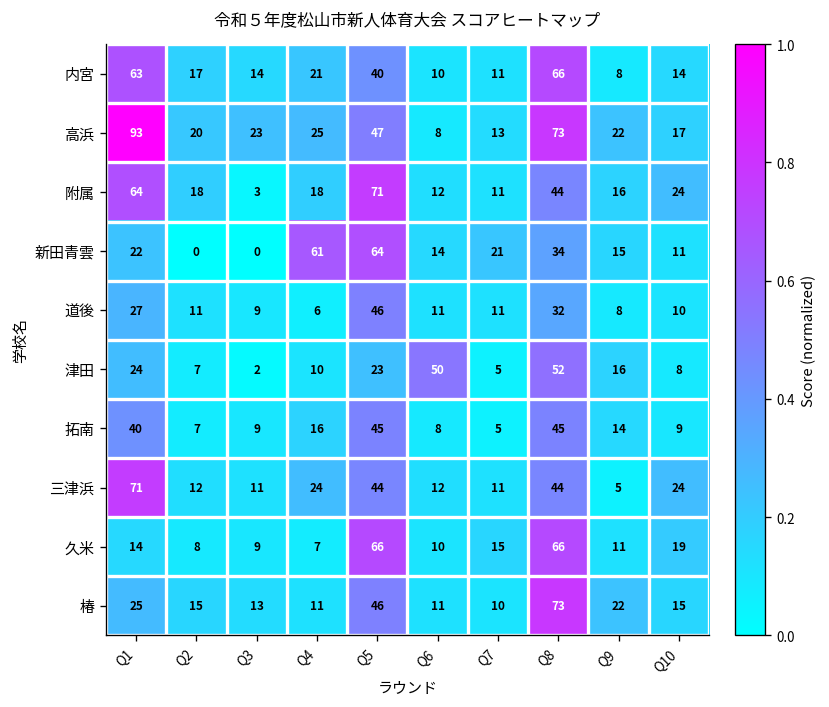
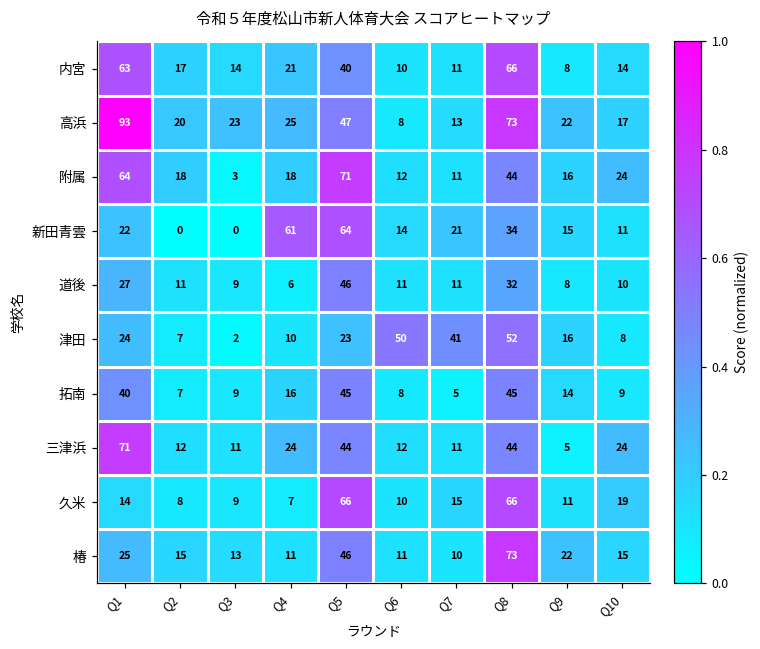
  {
    "内宮": {
      "Q1": 63,
      "Q2": 17,
      "Q3": 14,
      "Q4": 21,
      "Q5": 40,
      "Q6": 10,
      "Q7": 11,
      "Q8": 66,
      "Q9": 8,
      "Q10": 14
    },
    "高浜": {
      "Q1": 93,
      "Q2": 20,
      "Q3": 23,
      "Q4": 25,
      "Q5": 47,
      "Q6": 8,
      "Q7": 13,
      "Q8": 73,
      "Q9": 22,
      "Q10": 17
    },
    "附属": {
      "Q1": 64,
      "Q2": 18,
      "Q3": 3,
      "Q4": 18,
      "Q5": 71,
      "Q6": 12,
      "Q7": 11,
      "Q8": 44,
      "Q9": 16,
      "Q10": 24
    },
    "新田青雲": {
      "Q1": 22,
      "Q2": 0,
      "Q3": 0,
      "Q4": 61,
      "Q5": 64,
      "Q6": 14,
      "Q7": 21,
      "Q8": 34,
      "Q9": 15,
      "Q10": 11
    },
    "道後": {
      "Q1": 27,
      "Q2": 11,
      "Q3": 9,
      "Q4": 6,
      "Q5": 46,
      "Q6": 11,
      "Q7": 11,
      "Q8": 32,
      "Q9": 8,
      "Q10": 10
    },
    "津田": {
      "Q1": 24,
      "Q2": 7,
      "Q3": 2,
      "Q4": 10,
      "Q5": 23,
      "Q6": 50,
-     "Q7": 5,
+     "Q7": 41,
      "Q8": 52,
      "Q9": 16,
      "Q10": 8
    },
    "拓南": {
      "Q1": 40,
      "Q2": 7,
      "Q3": 9,
      "Q4": 16,
      "Q5": 45,
      "Q6": 8,
      "Q7": 5,
      "Q8": 45,
      "Q9": 14,
      "Q10": 9
    },
    "三津浜": {
      "Q1": 71,
      "Q2": 12,
      "Q3": 11,
      "Q4": 24,
      "Q5": 44,
      "Q6": 12,
      "Q7": 11,
      "Q8": 44,
      "Q9": 5,
      "Q10": 24
    },
    "久米": {
      "Q1": 14,
      "Q2": 8,
      "Q3": 9,
      "Q4": 7,
      "Q5": 66,
      "Q6": 10,
      "Q7": 15,
      "Q8": 66,
      "Q9": 11,
      "Q10": 19
    },
    "椿": {
      "Q1": 25,
      "Q2": 15,
      "Q3": 13,
      "Q4": 11,
      "Q5": 46,
      "Q6": 11,
      "Q7": 10,
      "Q8": 73,
      "Q9": 22,
      "Q10": 15
    }
  }
